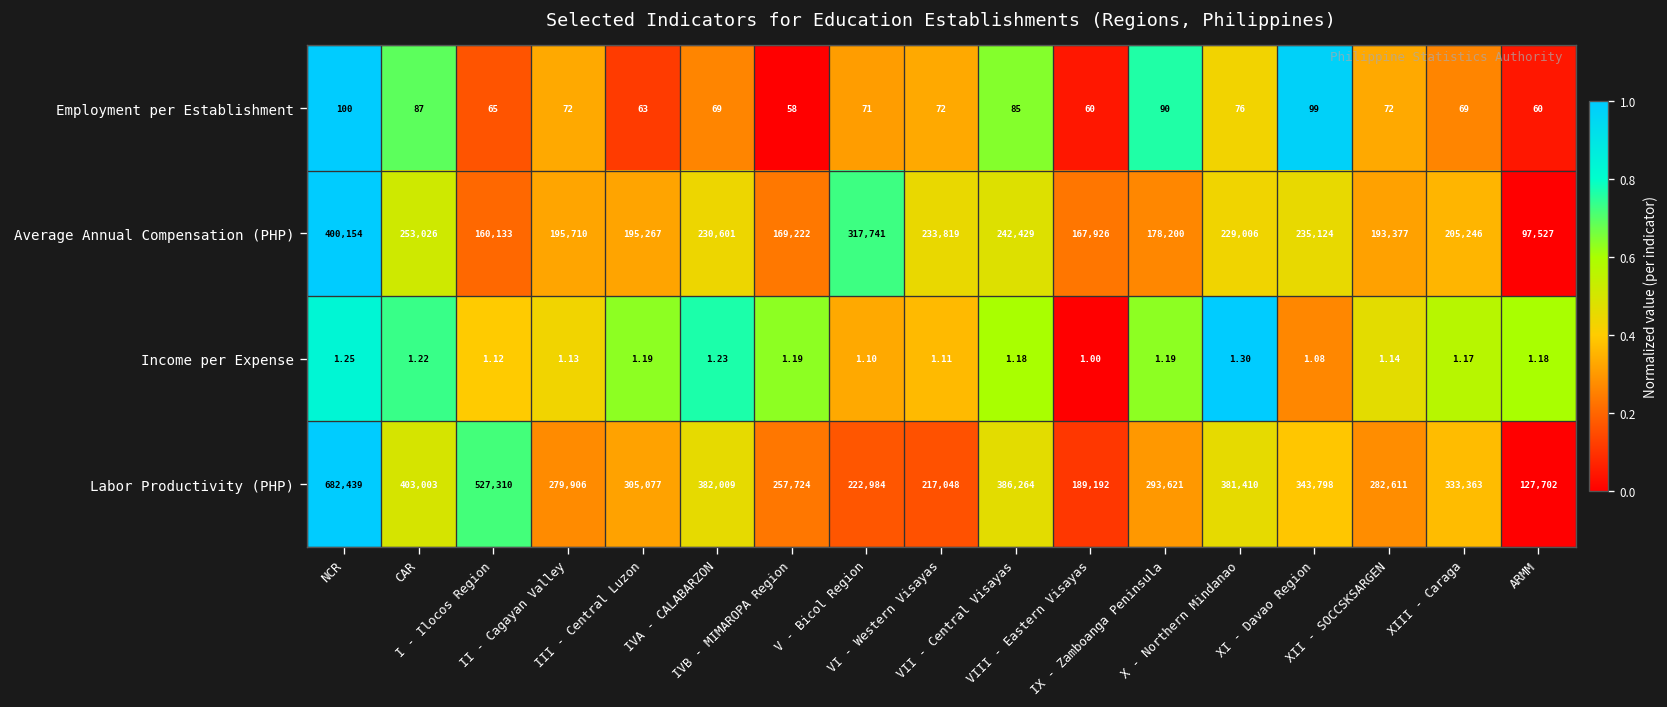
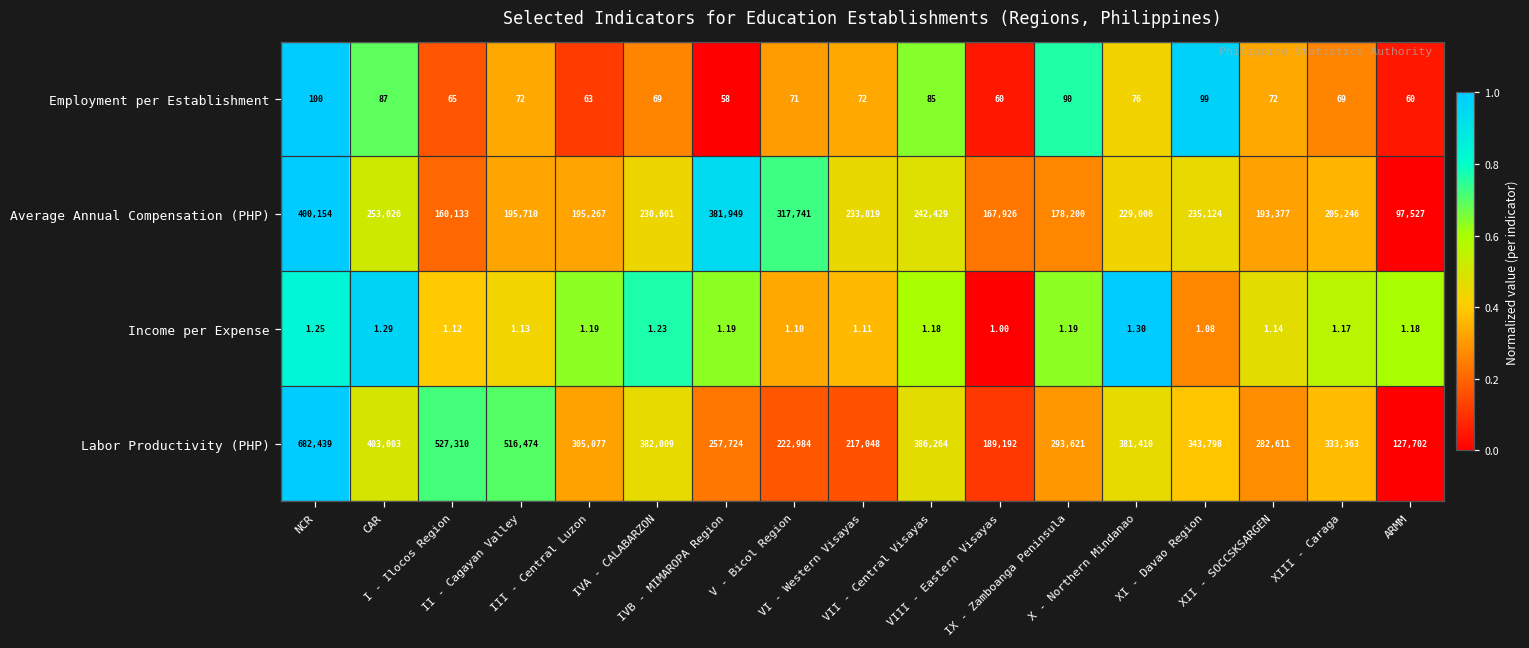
  {
    "Employment per Establishment": {
      "NCR": "100",
      "CAR": "87",
      "I - Ilocos Region": "65",
      "II - Cagayan Valley": "72",
      "III - Central Luzon": "63",
      "IVA - CALABARZON": "69",
      "IVB - MIMAROPA Region": "58",
      "V - Bicol Region": "71",
      "VI - Western Visayas": "72",
      "VII - Central Visayas": "85",
      "VIII - Eastern Visayas": "60",
      "IX - Zamboanga Peninsula": "90",
      "X - Northern Mindanao": "76",
      "XI - Davao Region": "99",
      "XII - SOCCSKSARGEN": "72",
      "ARMM": "60"
    },
    "Average Annual Compensation (PHP)": {
      "NCR": "400,154",
      "CAR": "253,026",
      "I - Ilocos Region": "160,133",
      "II - Cagayan Valley": "195,710",
      "III - Central Luzon": "195,267",
      "IVA - CALABARZON": "230,601",
-     "IVB - MIMAROPA Region": "169,222",
+     "IVB - MIMAROPA Region": "381,949",
      "V - Bicol Region": "317,741",
      "VI - Western Visayas": "233,819",
      "VII - Central Visayas": "242,429",
      "VIII - Eastern Visayas": "167,926",
      "IX - Zamboanga Peninsula": "178,200",
      "X - Northern Mindanao": "229,006",
      "XI - Davao Region": "235,124",
      "XII - SOCCSKSARGEN": "193,377",
      "XIII - Caraga": "205,246",
      "ARMM": "97,527"
    },
    "Income per Expense": {
      "NCR": "1.25",
-     "CAR": "1.22",
+     "CAR": "1.29",
      "I - Ilocos Region": "1.12",
      "II - Cagayan Valley": "1.13",
      "III - Central Luzon": "1.19",
      "IVA - CALABARZON": "1.23",
      "IVB - MIMAROPA Region": "1.19",
      "V - Bicol Region": "1.10",
      "VI - Western Visayas": "1.11",
      "VII - Central Visayas": "1.18",
      "VIII - Eastern Visayas": "1.00",
      "IX - Zamboanga Peninsula": "1.19",
      "X - Northern Mindanao": "1.30",
      "XI - Davao Region": "1.08",
      "XII - SOCCSKSARGEN": "1.14",
      "XIII - Caraga": "1.17",
      "ARMM": "1.18"
    },
    "Labor Productivity (PHP)": {
      "NCR": "682,439",
      "CAR": "403,003",
      "I - Ilocos Region": "527,310",
-     "II - Cagayan Valley": "279,906",
+     "II - Cagayan Valley": "516,474",
      "III - Central Luzon": "305,077",
      "IVA - CALABARZON": "382,009",
      "IVB - MIMAROPA Region": "257,724",
      "V - Bicol Region": "222,984",
      "VI - Western Visayas": "217,048",
      "VII - Central Visayas": "386,264",
      "VIII - Eastern Visayas": "189,192",
      "IX - Zamboanga Peninsula": "293,621",
      "X - Northern Mindanao": "381,410",
      "XI - Davao Region": "343,798",
      "XII - SOCCSKSARGEN": "282,611",
      "XIII - Caraga": "333,363",
      "ARMM": "127,702"
    }
  }
